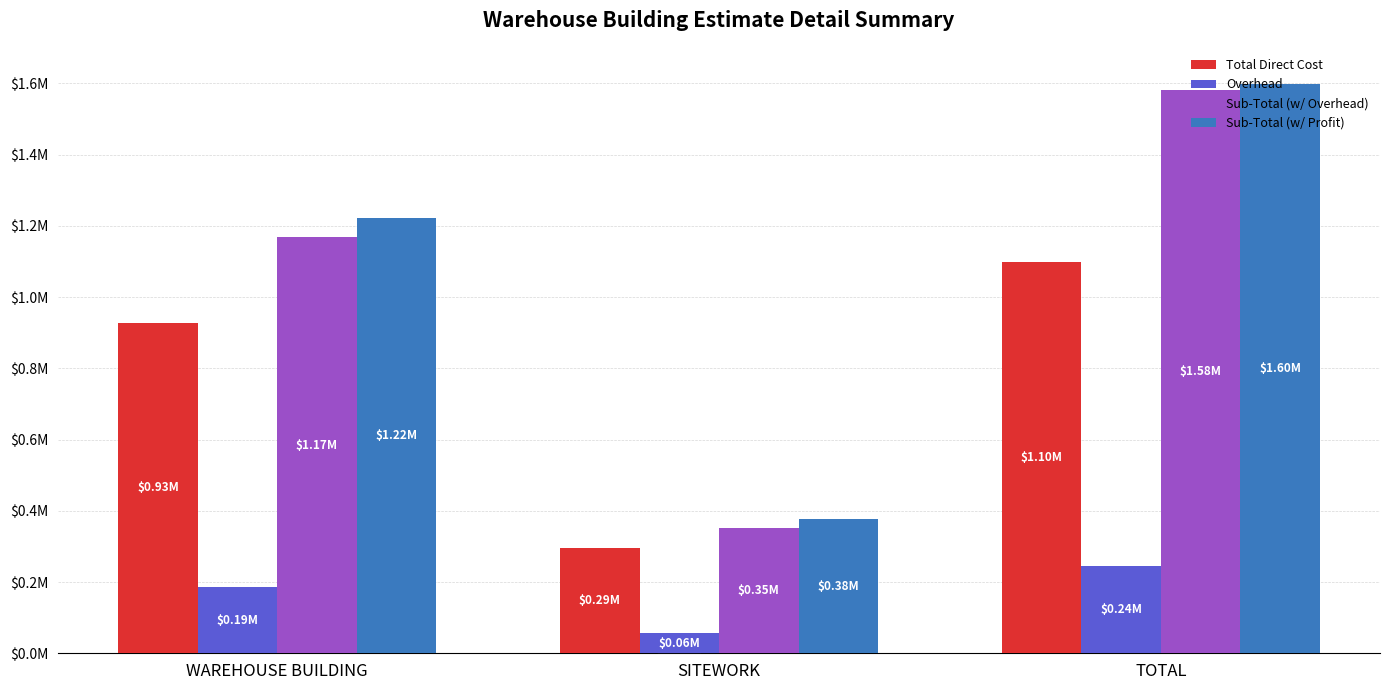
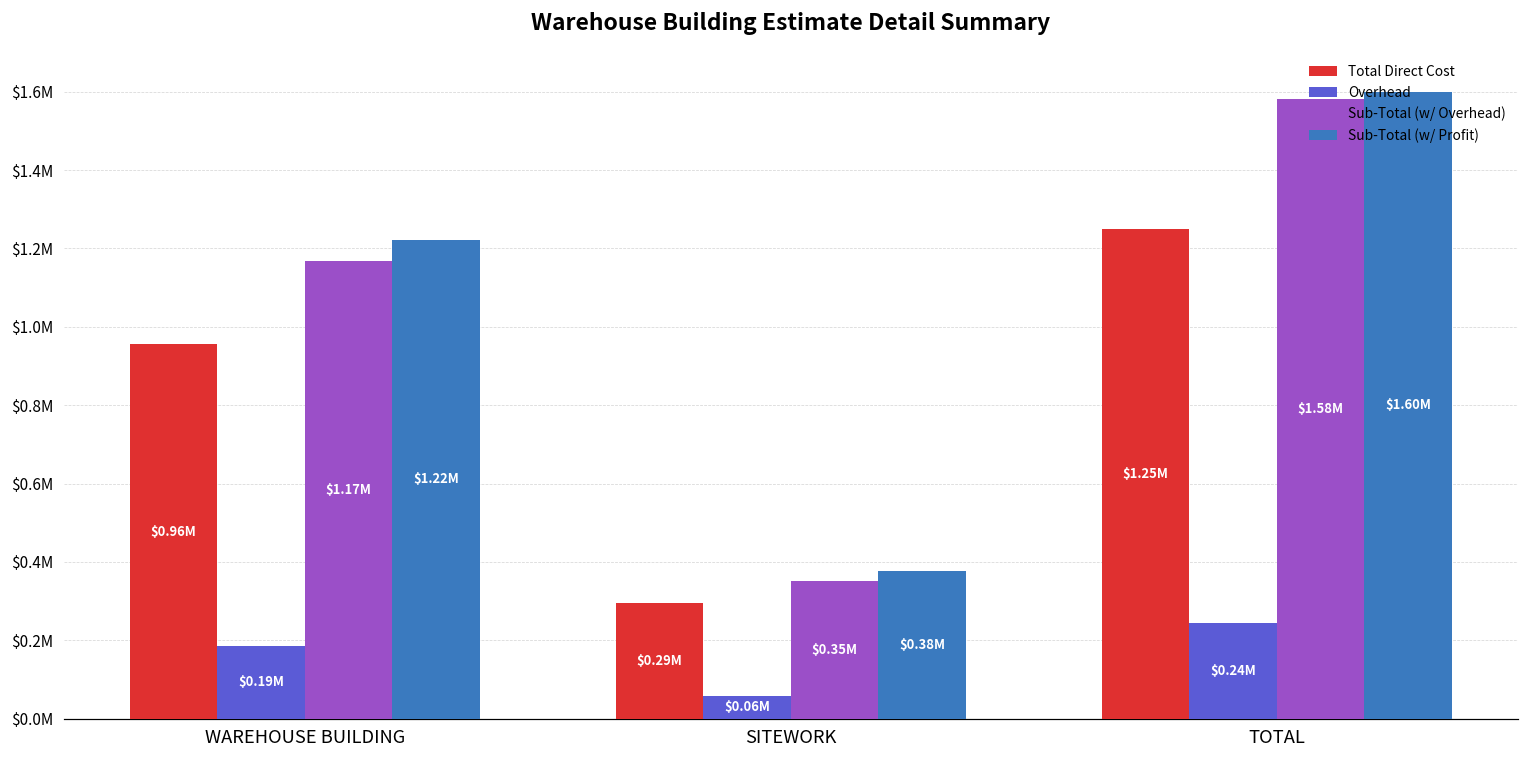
  {
    "Total Direct Cost": {
-     "WAREHOUSE BUILDING": "$0.93M",
-     "TOTAL": "$1.10M"
+     "WAREHOUSE BUILDING": "$0.96M",
+     "TOTAL": "$1.25M"
    }
  }
